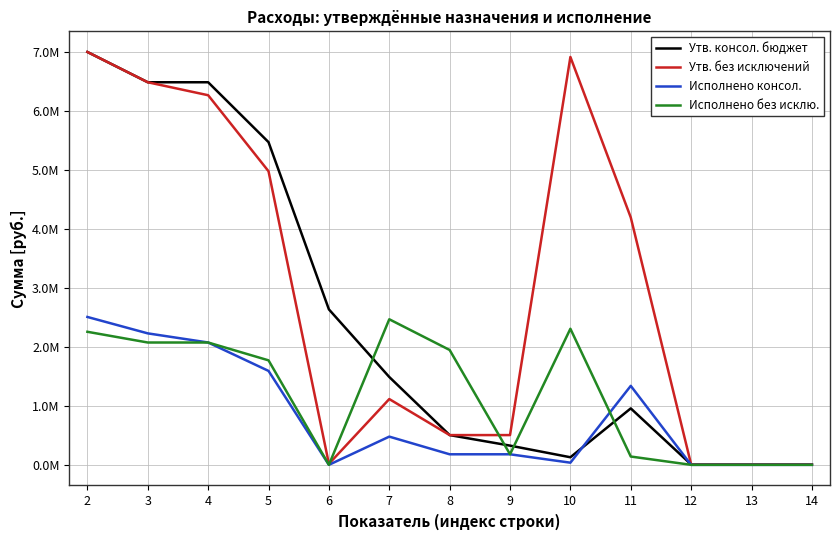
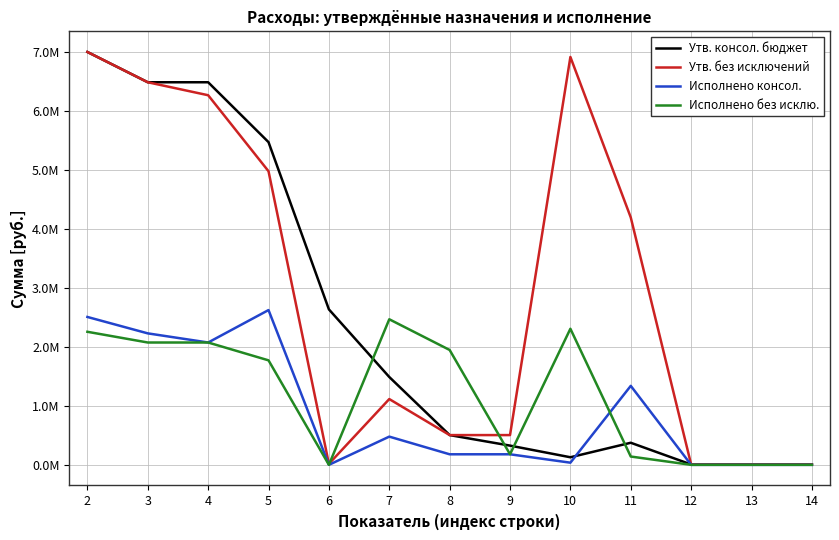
  {
    "Утв. консол. бюджет": {
      "4": 6500000,
      "5": 5500000,
      "6": 2600000,
      "7": 1500000,
      "9": 300000,
      "10": 100000,
-     "11": 1000000
+     "11": 400000
    },
    "Утв. без исключений": {
      "4": 6300000,
      "5": 5000000,
      "7": 1100000,
      "9": 500000,
      "10": 6900000,
      "11": 4200000
    },
    "Исполнено консол.": {
      "2": 2500000,
      "3": 2200000,
-     "5": 1600000,
+     "5": 2600000,
      "7": 500000,
      "8": 200000,
      "10": 0,
      "11": 1300000
    },
    "Исполнено без исклю.": {
      "2": 2300000,
      "3": 2100000,
      "5": 1800000,
      "7": 2500000,
      "8": 1900000,
      "10": 2300000,
      "11": 100000
    }
  }
